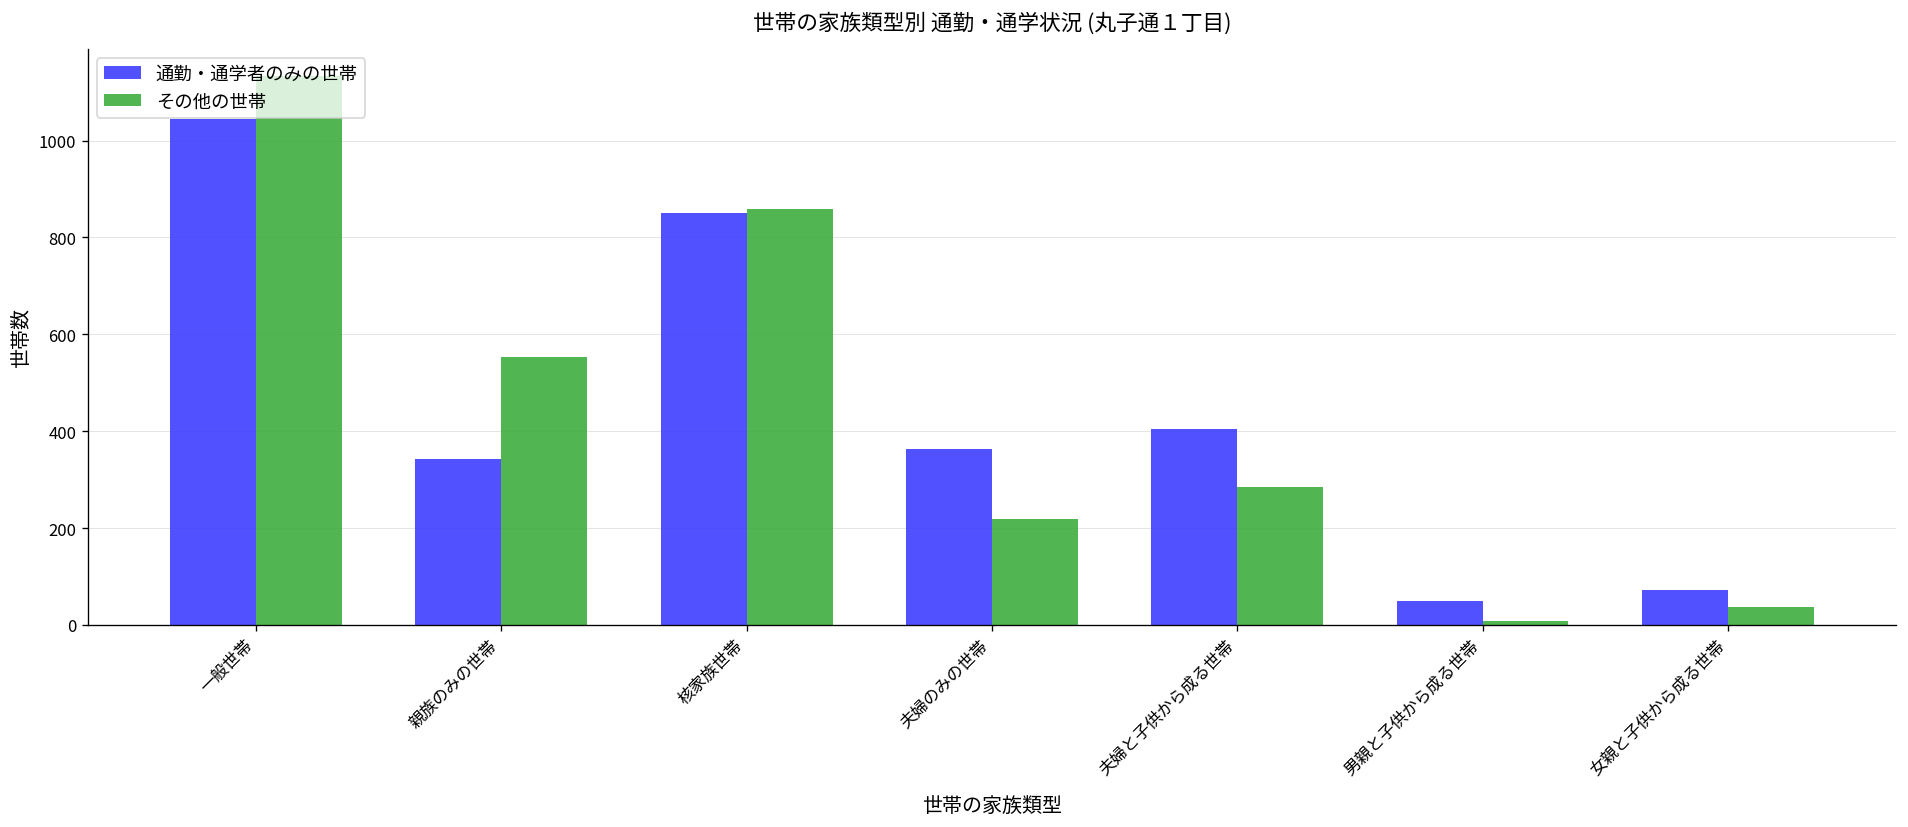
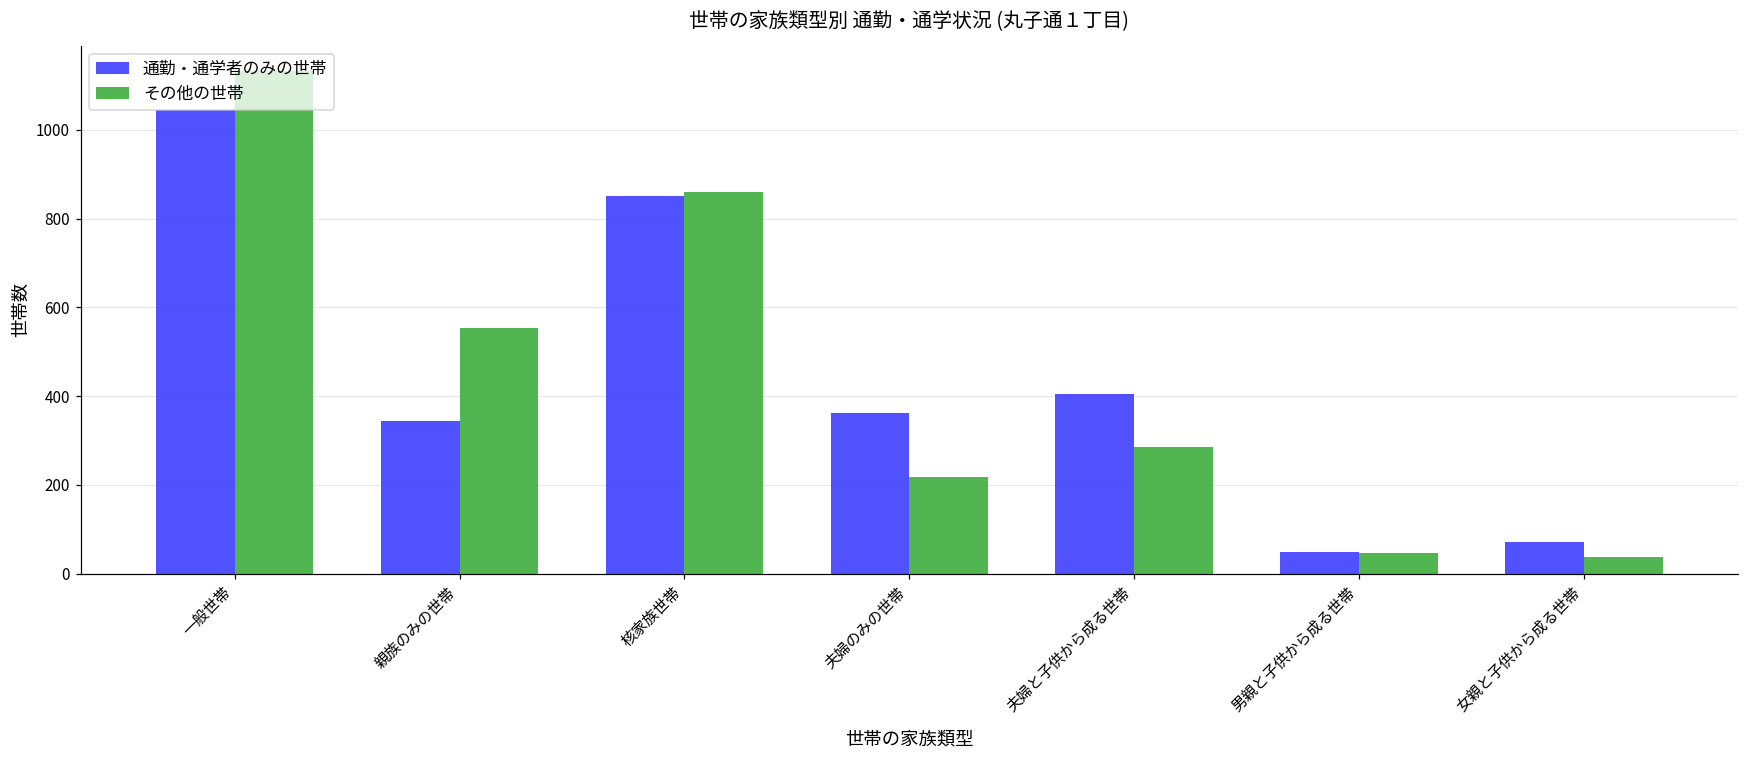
  {
    "通勤・通学者のみの世帯": {
      "親族のみの世帯": 340,
      "核家族世帯": 850,
      "夫婦のみの世帯": 360,
      "夫婦と子供から成る世帯": 400,
      "男親と子供から成る世帯": 50,
      "女親と子供から成る世帯": 70
    },
    "その他の世帯": {
      "親族のみの世帯": 550,
      "核家族世帯": 860,
      "夫婦のみの世帯": 220,
      "夫婦と子供から成る世帯": 290,
-     "男親と子供から成る世帯": 10,
+     "男親と子供から成る世帯": 50,
      "女親と子供から成る世帯": 40
    }
  }
